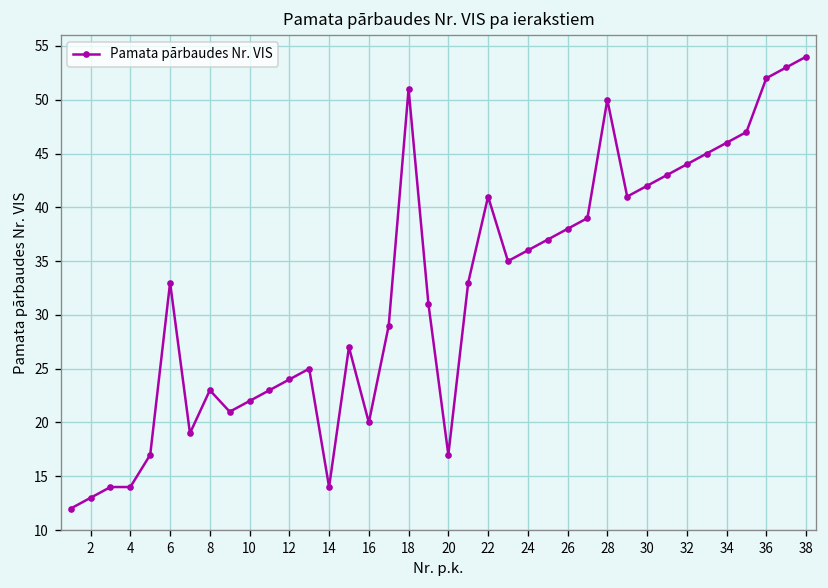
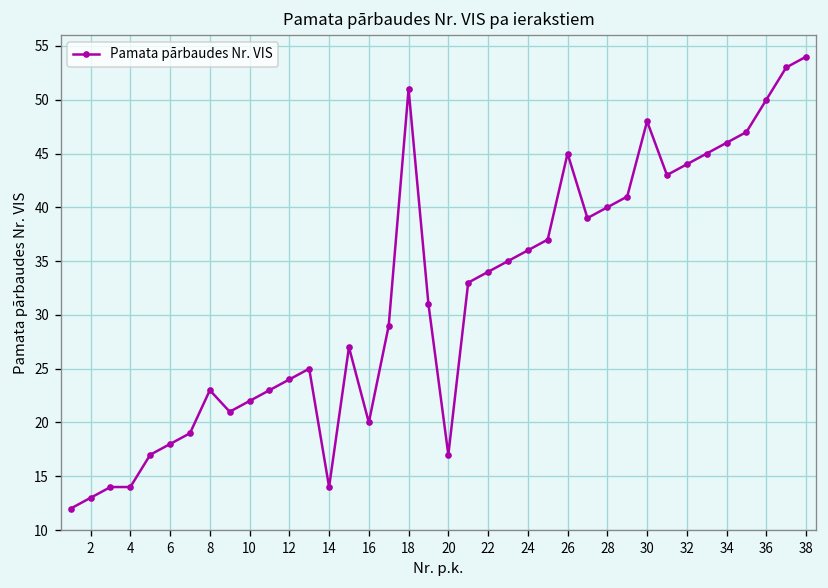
  {
    "2": 13,
    "4": 14,
-   "6": 33,
+   "6": 18,
    "8": 23,
    "10": 22,
    "12": 24,
    "14": 14,
    "16": 20,
    "18": 51,
    "20": 17,
-   "22": 41,
+   "22": 34,
    "24": 36,
-   "26": 38,
-   "28": 50,
-   "30": 42,
+   "26": 45,
+   "28": 40,
+   "30": 48,
    "32": 44,
    "34": 46,
-   "36": 52,
+   "36": 50,
    "38": 54
  }
